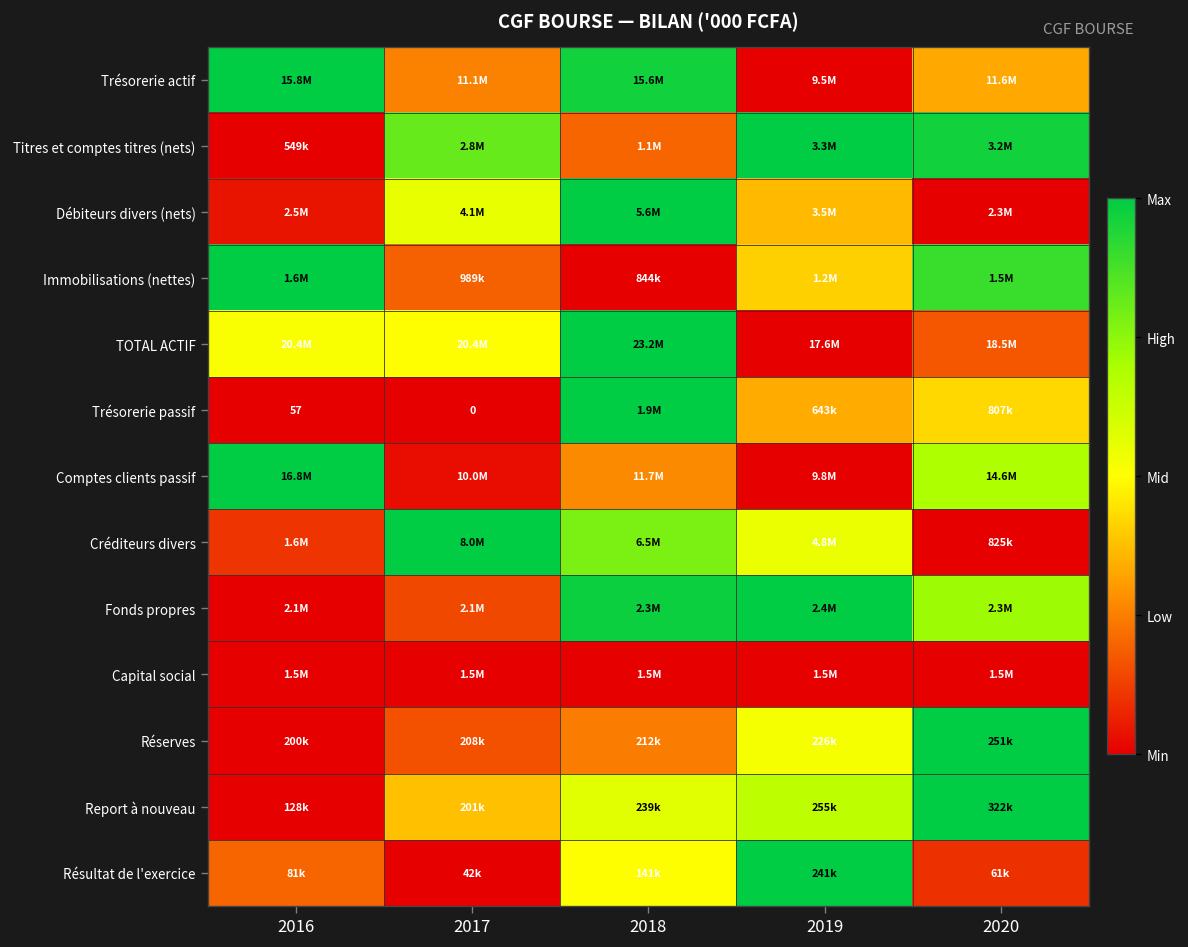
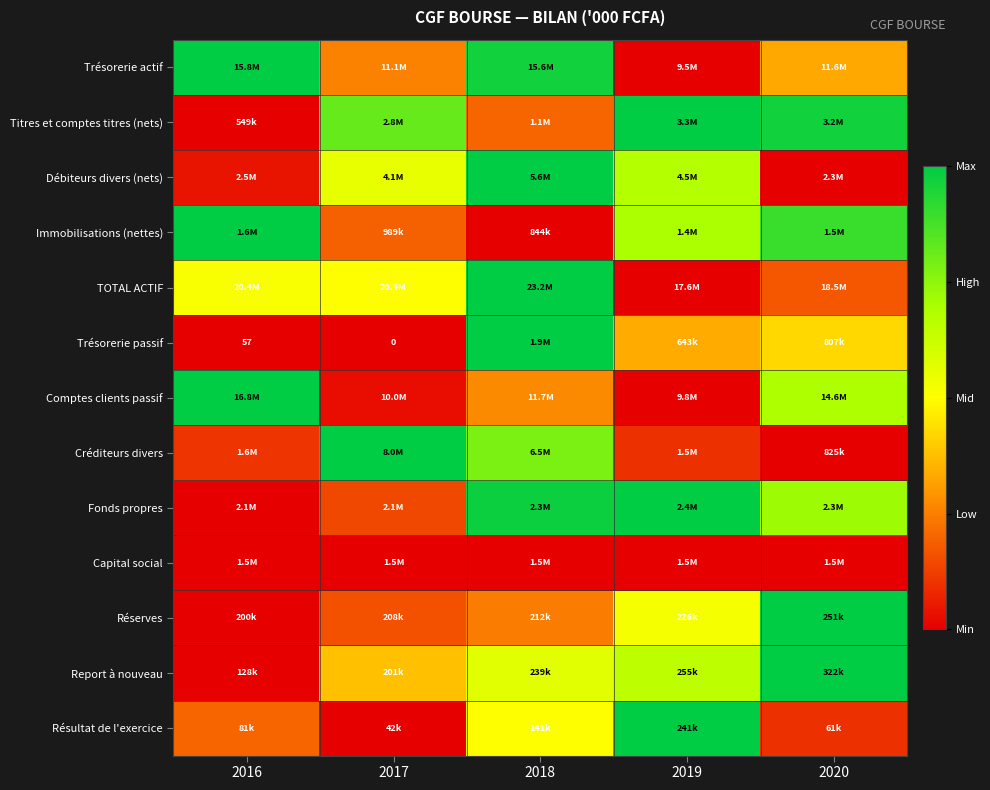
  {
    "Trésorerie actif": {
      "2016": "15.8M",
      "2017": "11.1M",
      "2018": "15.6M",
      "2019": "9.5M",
      "2020": "11.6M"
    },
    "Titres et comptes titres (nets)": {
      "2016": "549k",
      "2017": "2.8M",
      "2018": "1.1M",
      "2019": "3.3M",
      "2020": "3.2M"
    },
    "Débiteurs divers (nets)": {
      "2016": "2.5M",
      "2017": "4.1M",
      "2018": "5.6M",
-     "2019": "3.5M",
+     "2019": "4.5M",
      "2020": "2.3M"
    },
    "Immobilisations (nettes)": {
      "2016": "1.6M",
      "2017": "989k",
      "2018": "844k",
-     "2019": "1.2M",
+     "2019": "1.4M",
      "2020": "1.5M"
    },
    "TOTAL ACTIF": {
      "2016": "20.4M",
      "2017": "20.4M",
      "2018": "23.2M",
      "2019": "17.6M",
      "2020": "18.5M"
    },
    "Trésorerie passif": {
      "2016": "57",
      "2017": "0",
      "2018": "1.9M",
      "2019": "643k",
      "2020": "807k"
    },
    "Comptes clients passif": {
      "2016": "16.8M",
      "2017": "10.0M",
      "2018": "11.7M",
      "2019": "9.8M",
      "2020": "14.6M"
    },
    "Créditeurs divers": {
      "2016": "1.6M",
      "2017": "8.0M",
      "2018": "6.5M",
-     "2019": "4.8M",
+     "2019": "1.5M",
      "2020": "825k"
    },
    "Fonds propres": {
      "2016": "2.1M",
      "2017": "2.1M",
      "2018": "2.3M",
      "2019": "2.4M",
      "2020": "2.3M"
    },
    "Capital social": {
      "2016": "1.5M",
      "2017": "1.5M",
      "2018": "1.5M",
      "2019": "1.5M",
      "2020": "1.5M"
    },
    "Réserves": {
      "2016": "200k",
      "2017": "208k",
      "2018": "212k",
      "2019": "226k",
      "2020": "251k"
    },
    "Report à nouveau": {
      "2016": "128k",
      "2017": "201k",
      "2018": "239k",
      "2019": "255k",
      "2020": "322k"
    },
    "Résultat de l'exercice": {
      "2016": "81k",
      "2017": "42k",
      "2018": "141k",
      "2019": "241k",
      "2020": "61k"
    }
  }
